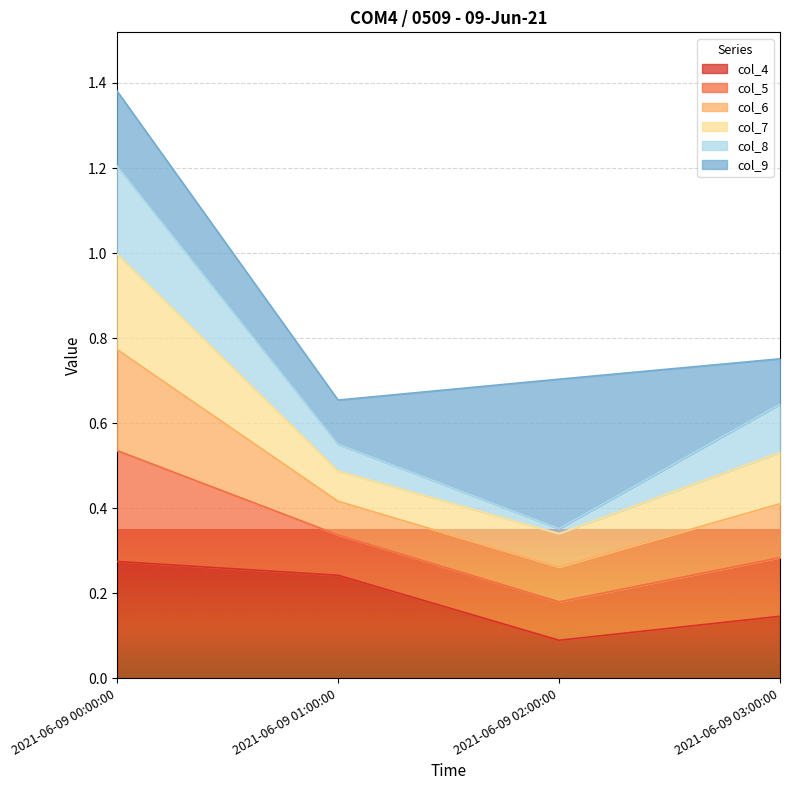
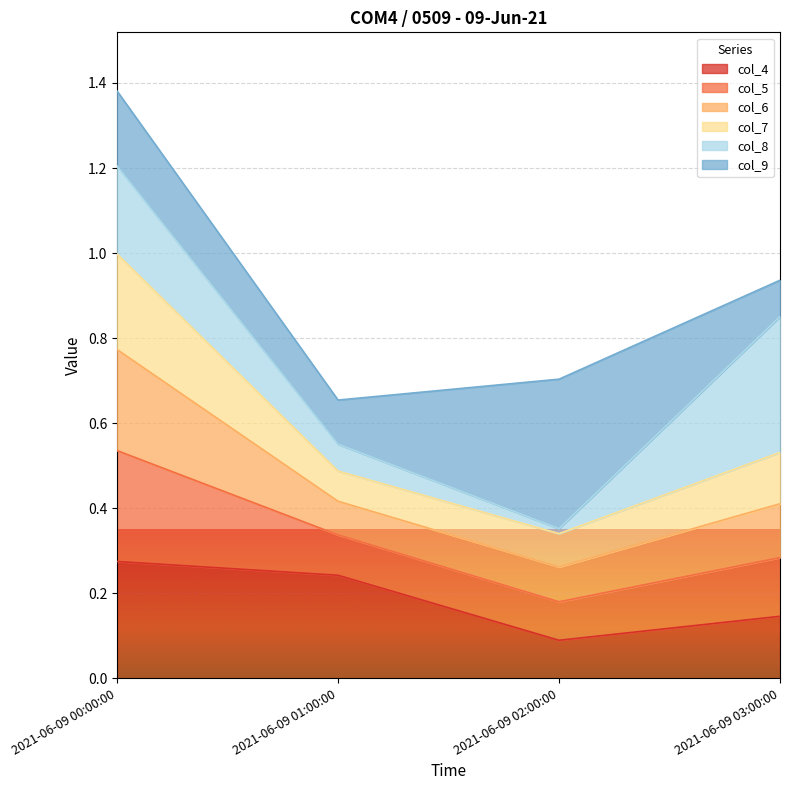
  {
    "col_4": {
      "2021-06-09 00:00:00": 0.27,
      "2021-06-09 01:00:00": 0.24,
      "2021-06-09 02:00:00": 0.09,
      "2021-06-09 03:00:00": 0.15
    },
    "col_5": {
      "2021-06-09 00:00:00": 0.26,
      "2021-06-09 01:00:00": 0.09,
      "2021-06-09 02:00:00": 0.09,
      "2021-06-09 03:00:00": 0.14
    },
    "col_6": {
      "2021-06-09 00:00:00": 0.24,
      "2021-06-09 01:00:00": 0.08,
      "2021-06-09 02:00:00": 0.08,
      "2021-06-09 03:00:00": 0.13
    },
    "col_7": {
      "2021-06-09 00:00:00": 0.22,
      "2021-06-09 01:00:00": 0.07,
      "2021-06-09 02:00:00": 0.08,
      "2021-06-09 03:00:00": 0.12
    },
    "col_8": {
      "2021-06-09 00:00:00": 0.21,
      "2021-06-09 01:00:00": 0.06,
      "2021-06-09 02:00:00": 0.01,
-     "2021-06-09 03:00:00": 0.11
+     "2021-06-09 03:00:00": 0.32
    },
    "col_9": {
      "2021-06-09 00:00:00": 0.18,
      "2021-06-09 01:00:00": 0.10,
      "2021-06-09 02:00:00": 0.35,
-     "2021-06-09 03:00:00": 0.11
+     "2021-06-09 03:00:00": 0.09
    }
  }
